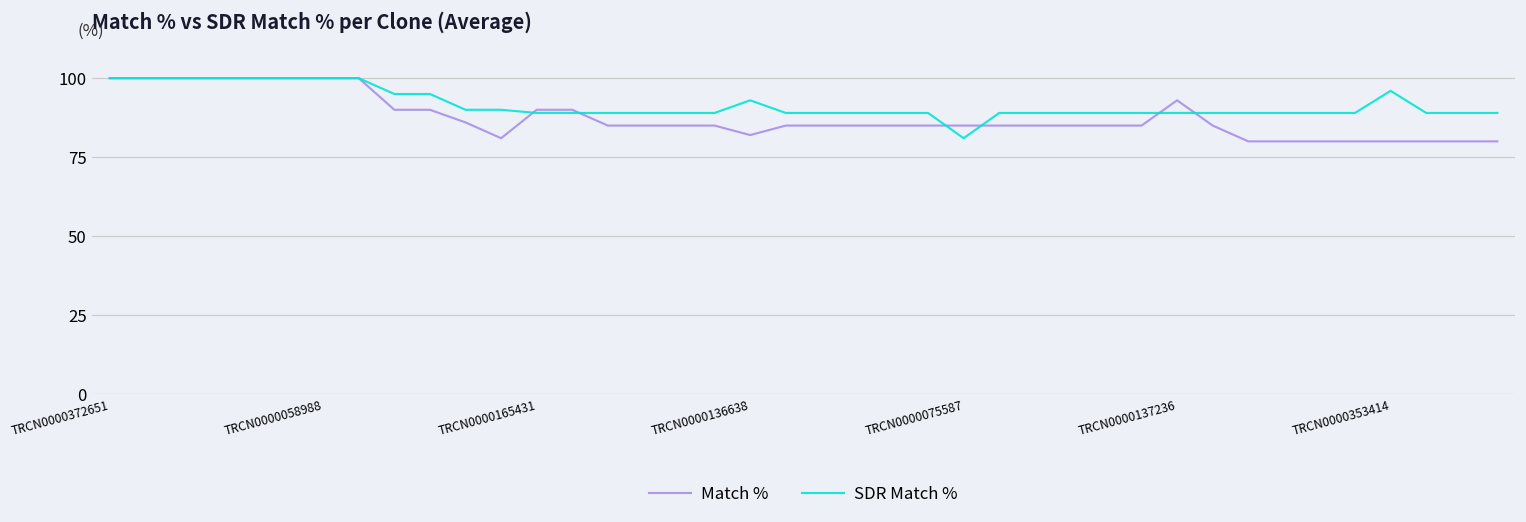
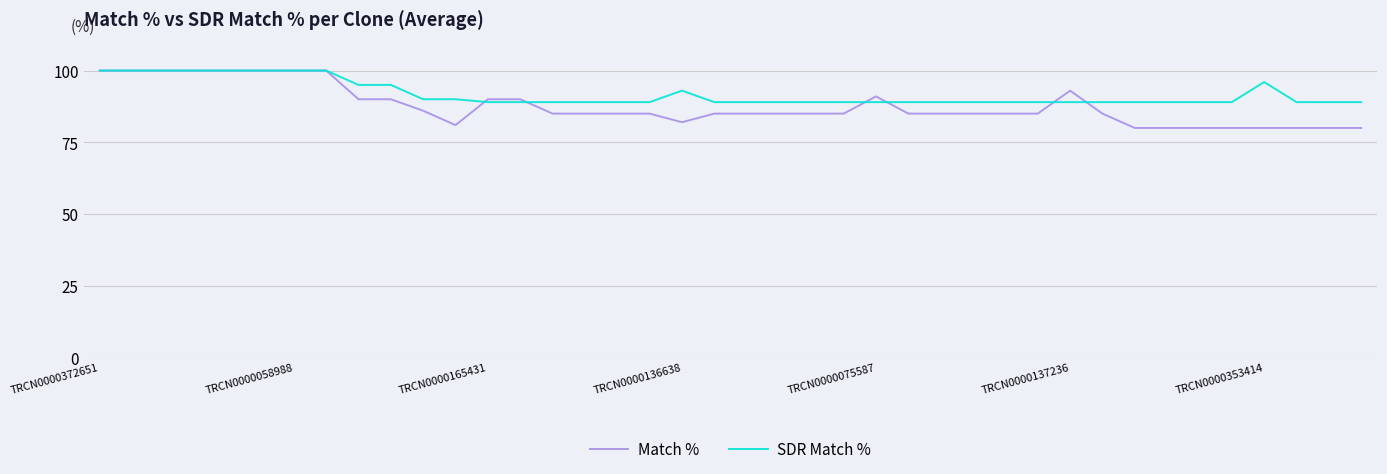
  {
    "Match %": {
      "TRCN0000165431": 90,
      "TRCN0000136638": 82,
-     "TRCN0000075587": 85,
+     "TRCN0000075587": 91,
      "TRCN0000137236": 93,
      "TRCN0000353414": 80
    },
    "SDR Match %": {
      "TRCN0000165431": 89,
      "TRCN0000136638": 93,
-     "TRCN0000075587": 81,
+     "TRCN0000075587": 89,
      "TRCN0000137236": 89,
      "TRCN0000353414": 96
    }
  }
